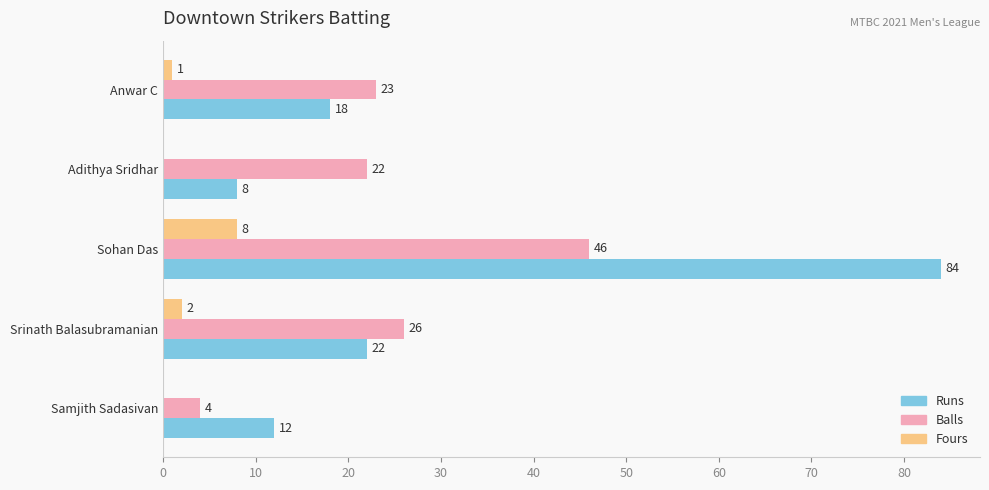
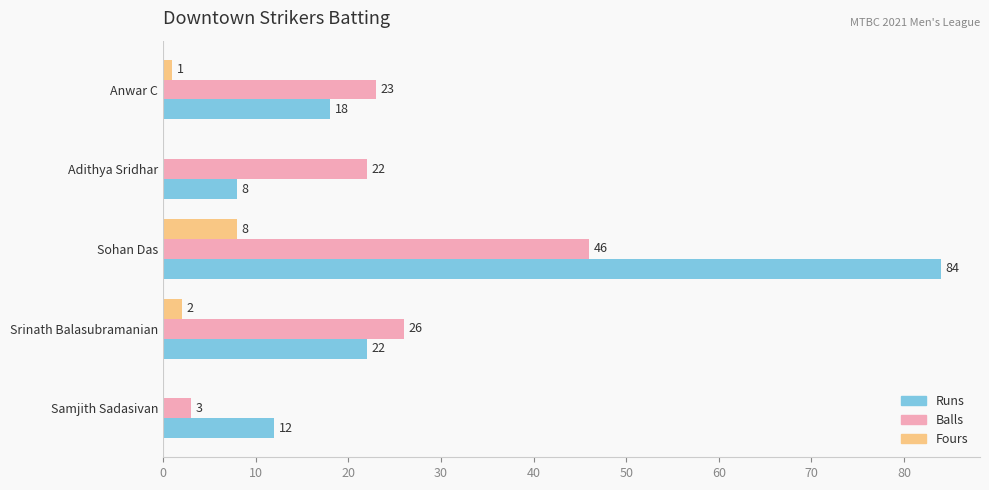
  {
    "Runs": {
      "Anwar C": 18,
      "Adithya Sridhar": 8,
      "Sohan Das": 84,
      "Srinath Balasubramanian": 22,
      "Samjith Sadasivan": 12
    },
    "Balls": {
      "Anwar C": 23,
      "Adithya Sridhar": 22,
      "Sohan Das": 46,
      "Srinath Balasubramanian": 26,
-     "Samjith Sadasivan": 4
+     "Samjith Sadasivan": 3
    },
    "Fours": {
      "Anwar C": 1,
      "Sohan Das": 8,
      "Srinath Balasubramanian": 2
    }
  }
